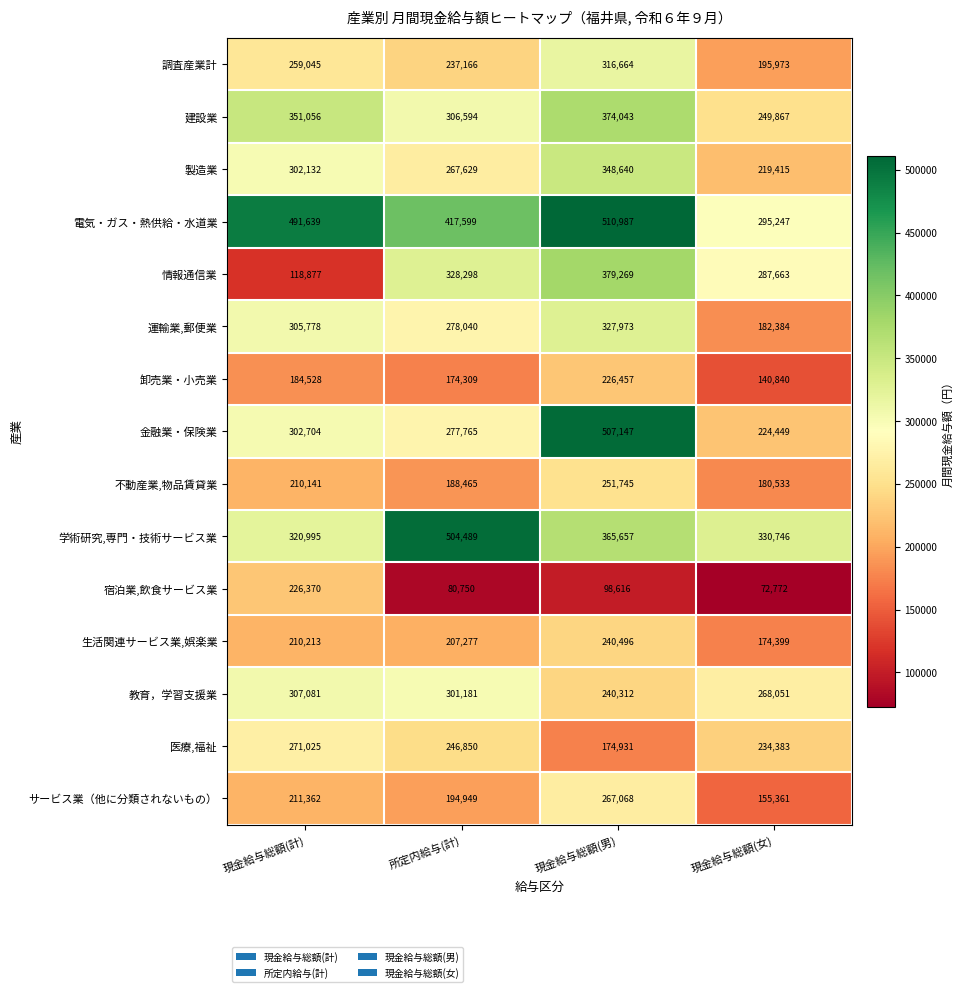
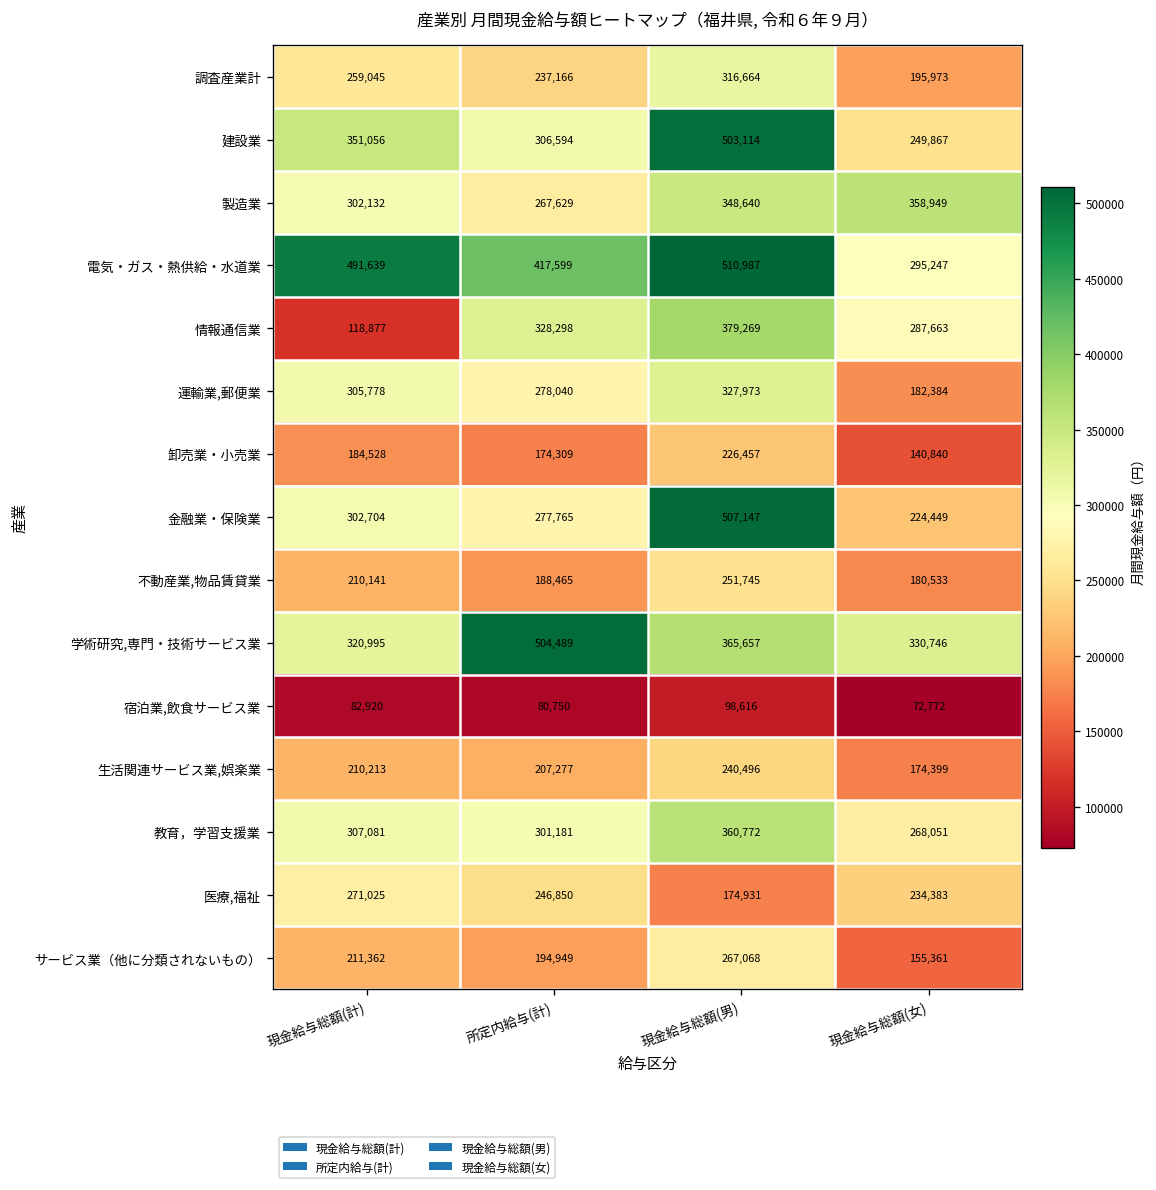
  {
    "調査産業計": {
      "現金給与総額(計)": "259,045",
      "所定内給与(計)": "237,166",
      "現金給与総額(男)": "316,664",
      "現金給与総額(女)": "195,973"
    },
    "建設業": {
      "現金給与総額(計)": "351,056",
      "所定内給与(計)": "306,594",
-     "現金給与総額(男)": "374,043",
+     "現金給与総額(男)": "503,114",
      "現金給与総額(女)": "249,867"
    },
    "製造業": {
      "現金給与総額(計)": "302,132",
      "所定内給与(計)": "267,629",
      "現金給与総額(男)": "348,640",
-     "現金給与総額(女)": "219,415"
+     "現金給与総額(女)": "358,949"
    },
    "電気・ガス・熱供給・水道業": {
      "現金給与総額(計)": "491,639",
      "所定内給与(計)": "417,599",
      "現金給与総額(男)": "510,987",
      "現金給与総額(女)": "295,247"
    },
    "情報通信業": {
      "現金給与総額(計)": "118,877",
      "所定内給与(計)": "328,298",
      "現金給与総額(男)": "379,269",
      "現金給与総額(女)": "287,663"
    },
    "運輸業,郵便業": {
      "現金給与総額(計)": "305,778",
      "所定内給与(計)": "278,040",
      "現金給与総額(男)": "327,973",
      "現金給与総額(女)": "182,384"
    },
    "卸売業・小売業": {
      "現金給与総額(計)": "184,528",
      "所定内給与(計)": "174,309",
      "現金給与総額(男)": "226,457",
      "現金給与総額(女)": "140,840"
    },
    "金融業・保険業": {
      "現金給与総額(計)": "302,704",
      "所定内給与(計)": "277,765",
      "現金給与総額(男)": "507,147",
      "現金給与総額(女)": "224,449"
    },
    "不動産業,物品賃貸業": {
      "現金給与総額(計)": "210,141",
      "所定内給与(計)": "188,465",
      "現金給与総額(男)": "251,745",
      "現金給与総額(女)": "180,533"
    },
    "学術研究,専門・技術サービス業": {
      "現金給与総額(計)": "320,995",
      "所定内給与(計)": "504,489",
      "現金給与総額(男)": "365,657",
      "現金給与総額(女)": "330,746"
    },
    "宿泊業,飲食サービス業": {
-     "現金給与総額(計)": "226,370",
+     "現金給与総額(計)": "82,920",
      "所定内給与(計)": "80,750",
      "現金給与総額(男)": "98,616",
      "現金給与総額(女)": "72,772"
    },
    "生活関連サービス業,娯楽業": {
      "現金給与総額(計)": "210,213",
      "所定内給与(計)": "207,277",
      "現金給与総額(男)": "240,496",
      "現金給与総額(女)": "174,399"
    },
    "教育，学習支援業": {
      "現金給与総額(計)": "307,081",
      "所定内給与(計)": "301,181",
-     "現金給与総額(男)": "240,312",
+     "現金給与総額(男)": "360,772",
      "現金給与総額(女)": "268,051"
    },
    "医療,福祉": {
      "現金給与総額(計)": "271,025",
      "所定内給与(計)": "246,850",
      "現金給与総額(男)": "174,931",
      "現金給与総額(女)": "234,383"
    },
    "サービス業（他に分類されないもの）": {
      "現金給与総額(計)": "211,362",
      "所定内給与(計)": "194,949",
      "現金給与総額(男)": "267,068",
      "現金給与総額(女)": "155,361"
    }
  }
